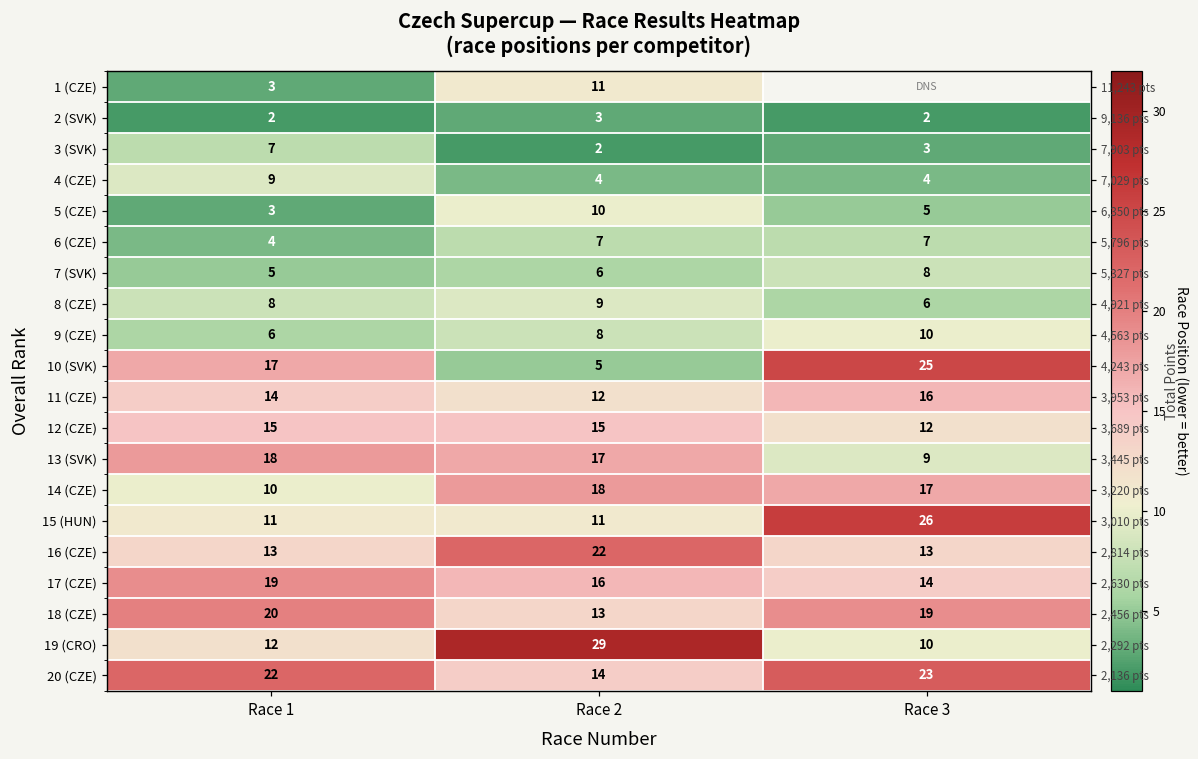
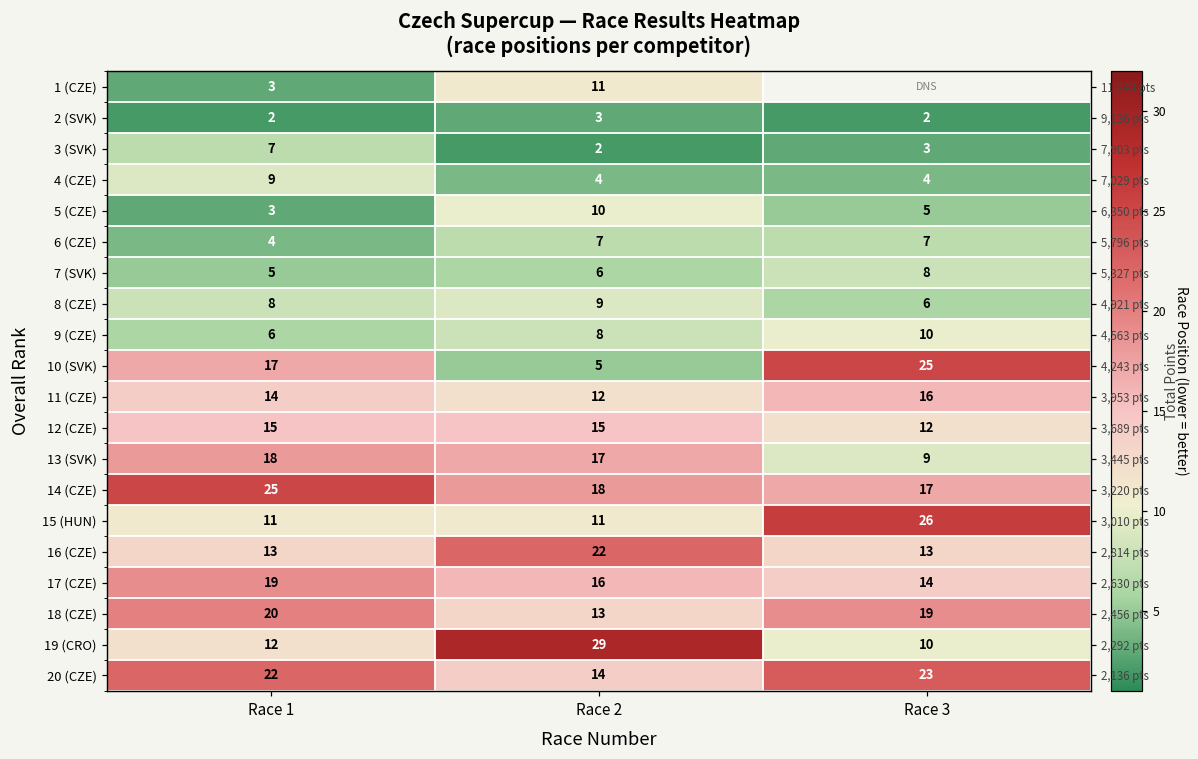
  {
    "1 (CZE)": {
      "Race 1": 3,
      "Race 2": 11
    },
    "2 (SVK)": {
      "Race 1": 2,
      "Race 2": 3,
      "Race 3": 2
    },
    "3 (SVK)": {
      "Race 1": 7,
      "Race 2": 2,
      "Race 3": 3
    },
    "4 (CZE)": {
      "Race 1": 9,
      "Race 2": 4,
      "Race 3": 4
    },
    "5 (CZE)": {
      "Race 1": 3,
      "Race 2": 10,
      "Race 3": 5
    },
    "6 (CZE)": {
      "Race 1": 4,
      "Race 2": 7,
      "Race 3": 7
    },
    "7 (SVK)": {
      "Race 1": 5,
      "Race 2": 6,
      "Race 3": 8
    },
    "8 (CZE)": {
      "Race 1": 8,
      "Race 2": 9,
      "Race 3": 6
    },
    "9 (CZE)": {
      "Race 1": 6,
      "Race 2": 8,
      "Race 3": 10
    },
    "10 (SVK)": {
      "Race 1": 17,
      "Race 2": 5,
      "Race 3": 25
    },
    "11 (CZE)": {
      "Race 1": 14,
      "Race 2": 12,
      "Race 3": 16
    },
    "12 (CZE)": {
      "Race 1": 15,
      "Race 2": 15,
      "Race 3": 12
    },
    "13 (SVK)": {
      "Race 1": 18,
      "Race 2": 17,
      "Race 3": 9
    },
    "14 (CZE)": {
-     "Race 1": 10,
+     "Race 1": 25,
      "Race 2": 18,
      "Race 3": 17
    },
    "15 (HUN)": {
      "Race 1": 11,
      "Race 2": 11,
      "Race 3": 26
    },
    "16 (CZE)": {
      "Race 1": 13,
      "Race 2": 22,
      "Race 3": 13
    },
    "17 (CZE)": {
      "Race 1": 19,
      "Race 2": 16,
      "Race 3": 14
    },
    "18 (CZE)": {
      "Race 1": 20,
      "Race 2": 13,
      "Race 3": 19
    },
    "19 (CRO)": {
      "Race 1": 12,
      "Race 2": 29,
      "Race 3": 10
    },
    "20 (CZE)": {
      "Race 1": 22,
      "Race 2": 14,
      "Race 3": 23
    }
  }
